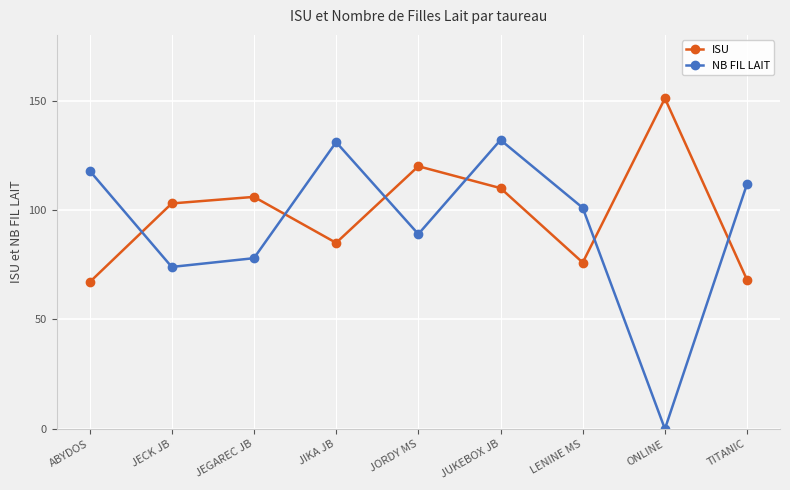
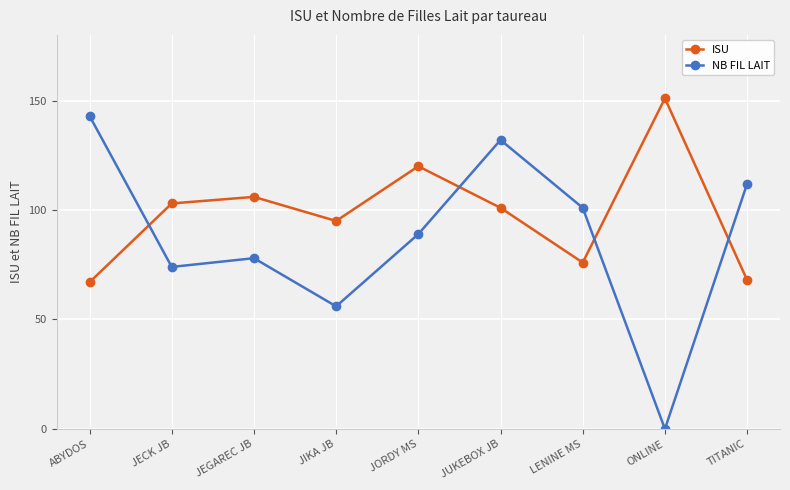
  {
    "ISU": {
      "ABYDOS": 67,
      "JECK JB": 103,
      "JEGAREC JB": 106,
-     "JIKA JB": 85,
+     "JIKA JB": 95,
      "JORDY MS": 120,
-     "JUKEBOX JB": 110,
+     "JUKEBOX JB": 101,
      "LENINE MS": 76,
      "ONLINE": 151,
      "TITANIC": 68
    },
    "NB FIL LAIT": {
-     "ABYDOS": 118,
+     "ABYDOS": 143,
      "JECK JB": 74,
      "JEGAREC JB": 78,
-     "JIKA JB": 131,
+     "JIKA JB": 56,
      "JORDY MS": 89,
      "JUKEBOX JB": 132,
      "LENINE MS": 101,
      "ONLINE": 0,
      "TITANIC": 112
    }
  }
